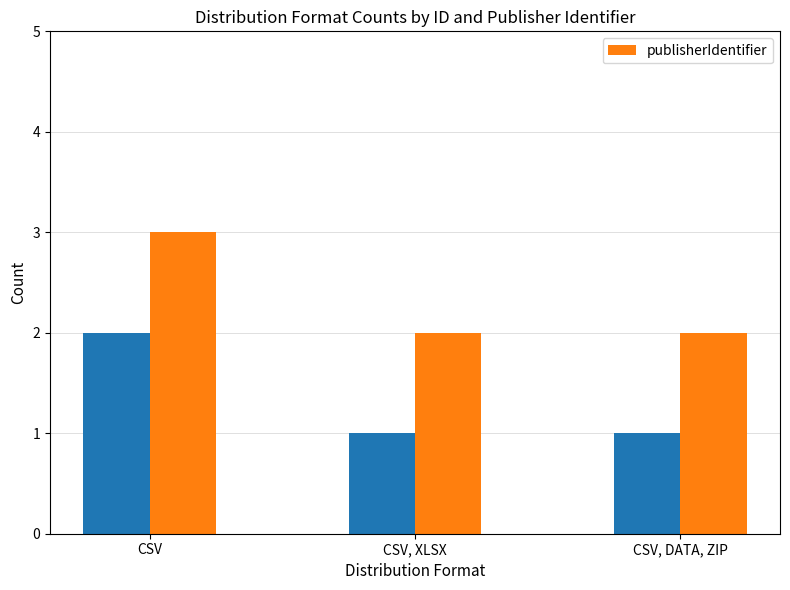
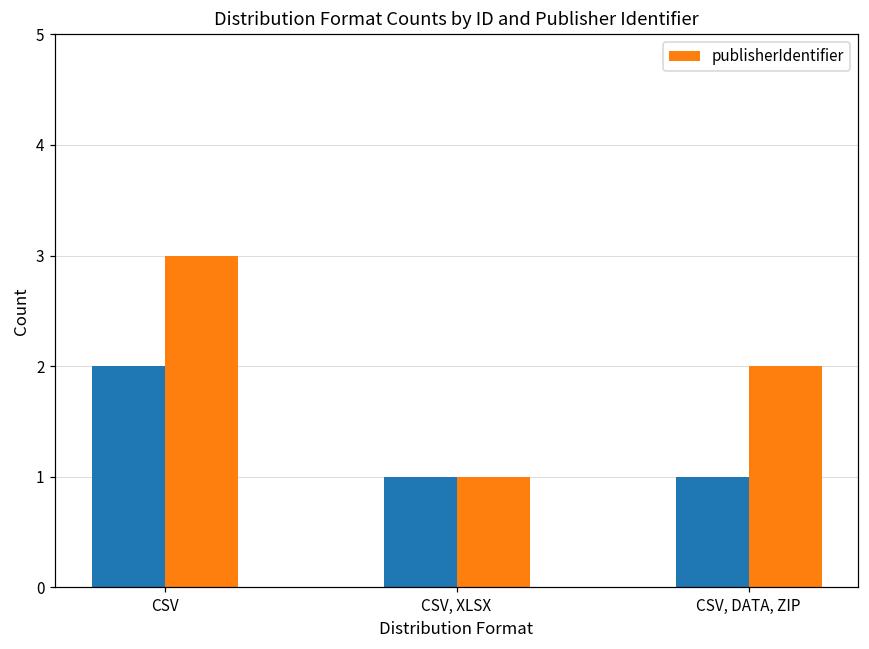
  {
    "publisherIdentifier": {
      "CSV": 3,
-     "CSV, XLSX": 2,
+     "CSV, XLSX": 1,
      "CSV, DATA, ZIP": 2
    }
  }
